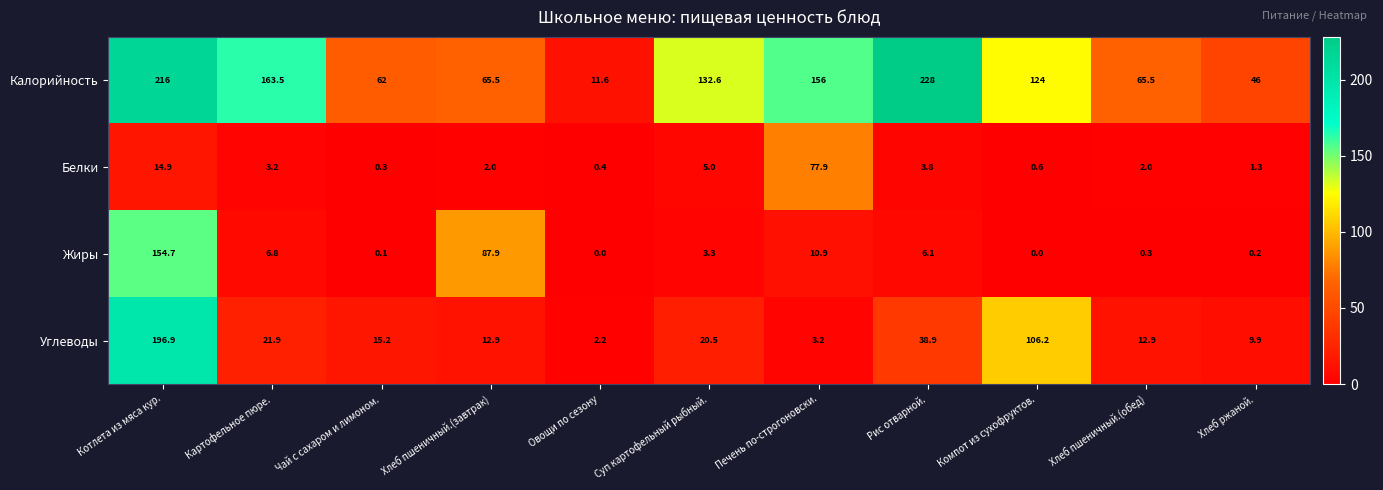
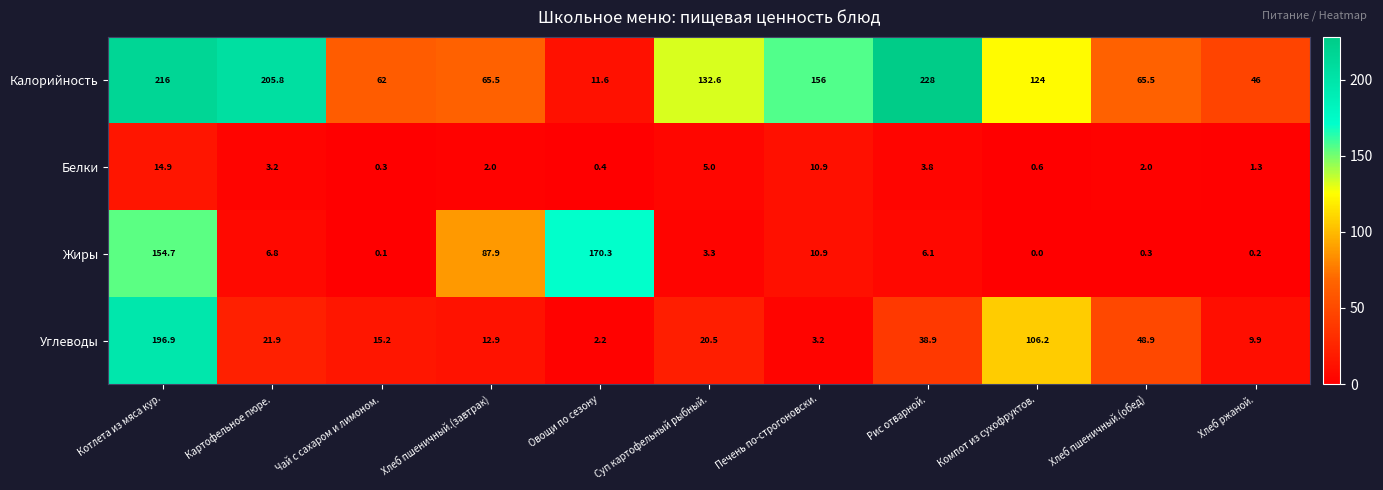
  {
    "Калорийность": {
      "Котлета из мяса кур.": 216,
-     "Картофельное пюре.": 163.5,
+     "Картофельное пюре.": 205.8,
      "Чай с сахаром и лимоном.": 62,
      "Хлеб пшеничный.(завтрак)": 65.5,
      "Овощи по сезону": 11.6,
      "Суп картофельный рыбный.": 132.6,
      "Печень по-строгоновски.": 156,
      "Рис отварной.": 228,
      "Компот из сухофруктов.": 124,
      "Хлеб пшеничный.(обед)": 65.5,
      "Хлеб ржаной.": 46
    },
    "Белки": {
      "Котлета из мяса кур.": 14.9,
      "Картофельное пюре.": 3.2,
      "Чай с сахаром и лимоном.": 0.3,
      "Хлеб пшеничный.(завтрак)": 2.0,
      "Овощи по сезону": 0.4,
      "Суп картофельный рыбный.": 5.0,
-     "Печень по-строгоновски.": 77.9,
+     "Печень по-строгоновски.": 10.9,
      "Рис отварной.": 3.8,
      "Компот из сухофруктов.": 0.6,
      "Хлеб пшеничный.(обед)": 2.0,
      "Хлеб ржаной.": 1.3
    },
    "Жиры": {
      "Котлета из мяса кур.": 154.7,
      "Картофельное пюре.": 6.8,
      "Чай с сахаром и лимоном.": 0.1,
      "Хлеб пшеничный.(завтрак)": 87.9,
-     "Овощи по сезону": 0.0,
+     "Овощи по сезону": 170.3,
      "Суп картофельный рыбный.": 3.3,
      "Печень по-строгоновски.": 10.9,
      "Рис отварной.": 6.1,
      "Компот из сухофруктов.": 0.0,
      "Хлеб пшеничный.(обед)": 0.3,
      "Хлеб ржаной.": 0.2
    },
    "Углеводы": {
      "Котлета из мяса кур.": 196.9,
      "Картофельное пюре.": 21.9,
      "Чай с сахаром и лимоном.": 15.2,
      "Хлеб пшеничный.(завтрак)": 12.9,
      "Овощи по сезону": 2.2,
      "Суп картофельный рыбный.": 20.5,
      "Печень по-строгоновски.": 3.2,
      "Рис отварной.": 38.9,
      "Компот из сухофруктов.": 106.2,
-     "Хлеб пшеничный.(обед)": 12.9,
+     "Хлеб пшеничный.(обед)": 48.9,
      "Хлеб ржаной.": 9.9
    }
  }
